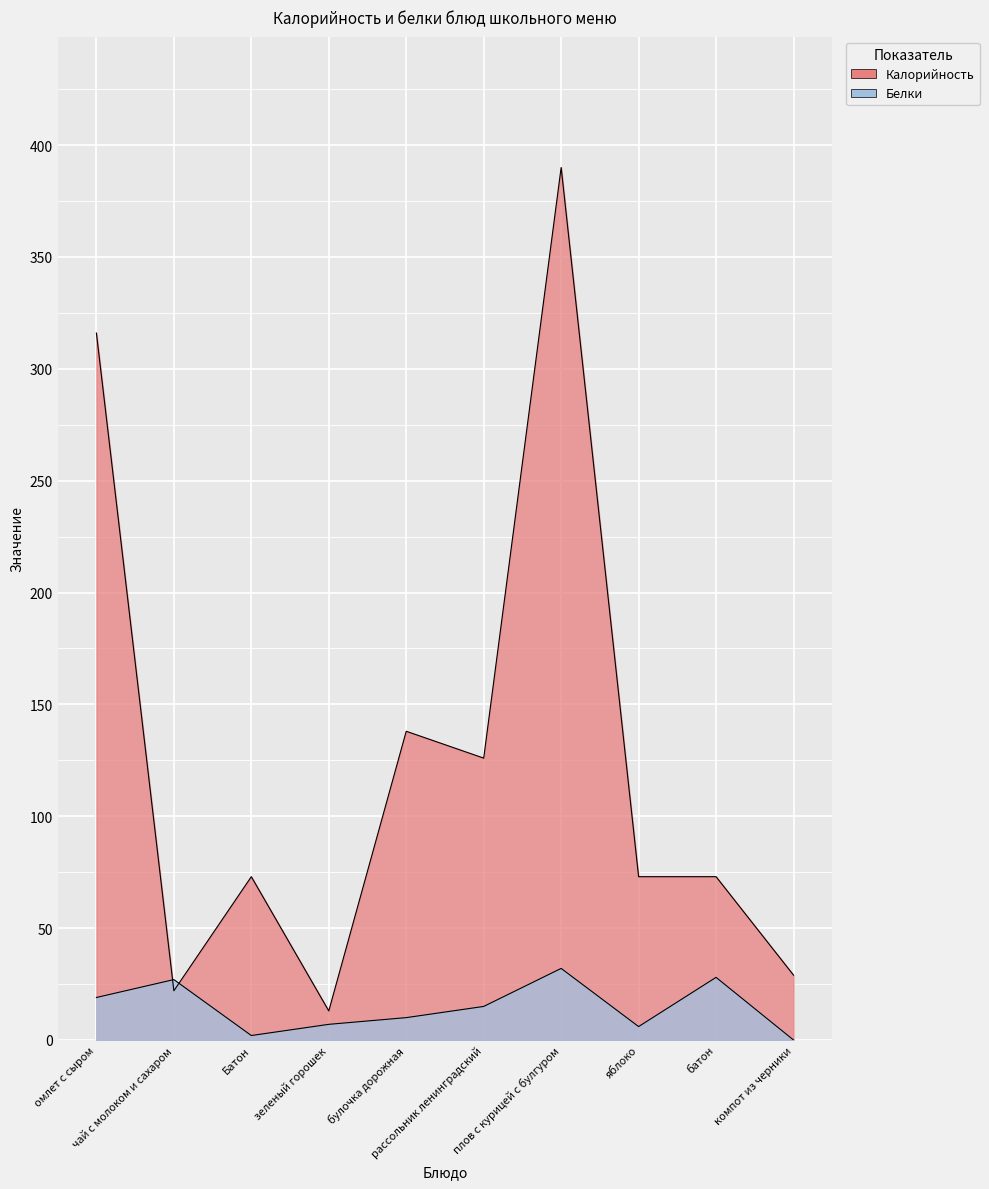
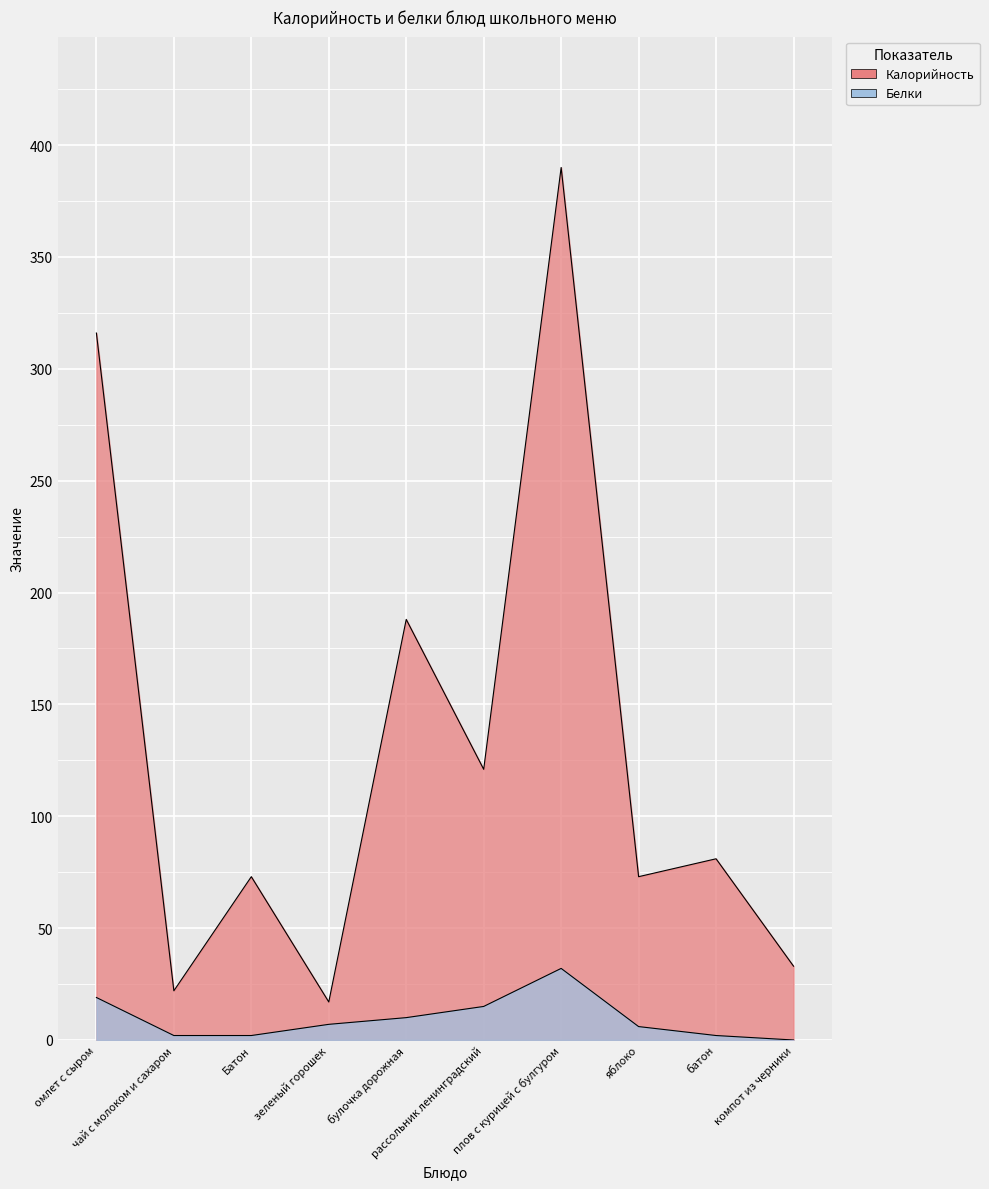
  {
    "Калорийность": {
      "омлет с сыром": 316,
      "чай с молоком и сахаром": 22,
      "Батон": 73,
-     "зеленый горошек": 13,
-     "булочка дорожная": 138,
-     "рассольник ленинградский": 126,
+     "зеленый горошек": 17,
+     "булочка дорожная": 188,
+     "рассольник ленинградский": 121,
      "плов с курицей с булгуром": 390,
      "яблоко": 73,
-     "батон": 73,
-     "компот из черники": 29
+     "батон": 81,
+     "компот из черники": 33
    },
    "Белки": {
      "омлет с сыром": 19,
-     "чай с молоком и сахаром": 27,
+     "чай с молоком и сахаром": 2,
      "Батон": 2,
      "зеленый горошек": 7,
      "булочка дорожная": 10,
      "рассольник ленинградский": 15,
      "плов с курицей с булгуром": 32,
      "яблоко": 6,
-     "батон": 28,
+     "батон": 2,
      "компот из черники": 0
    }
  }
